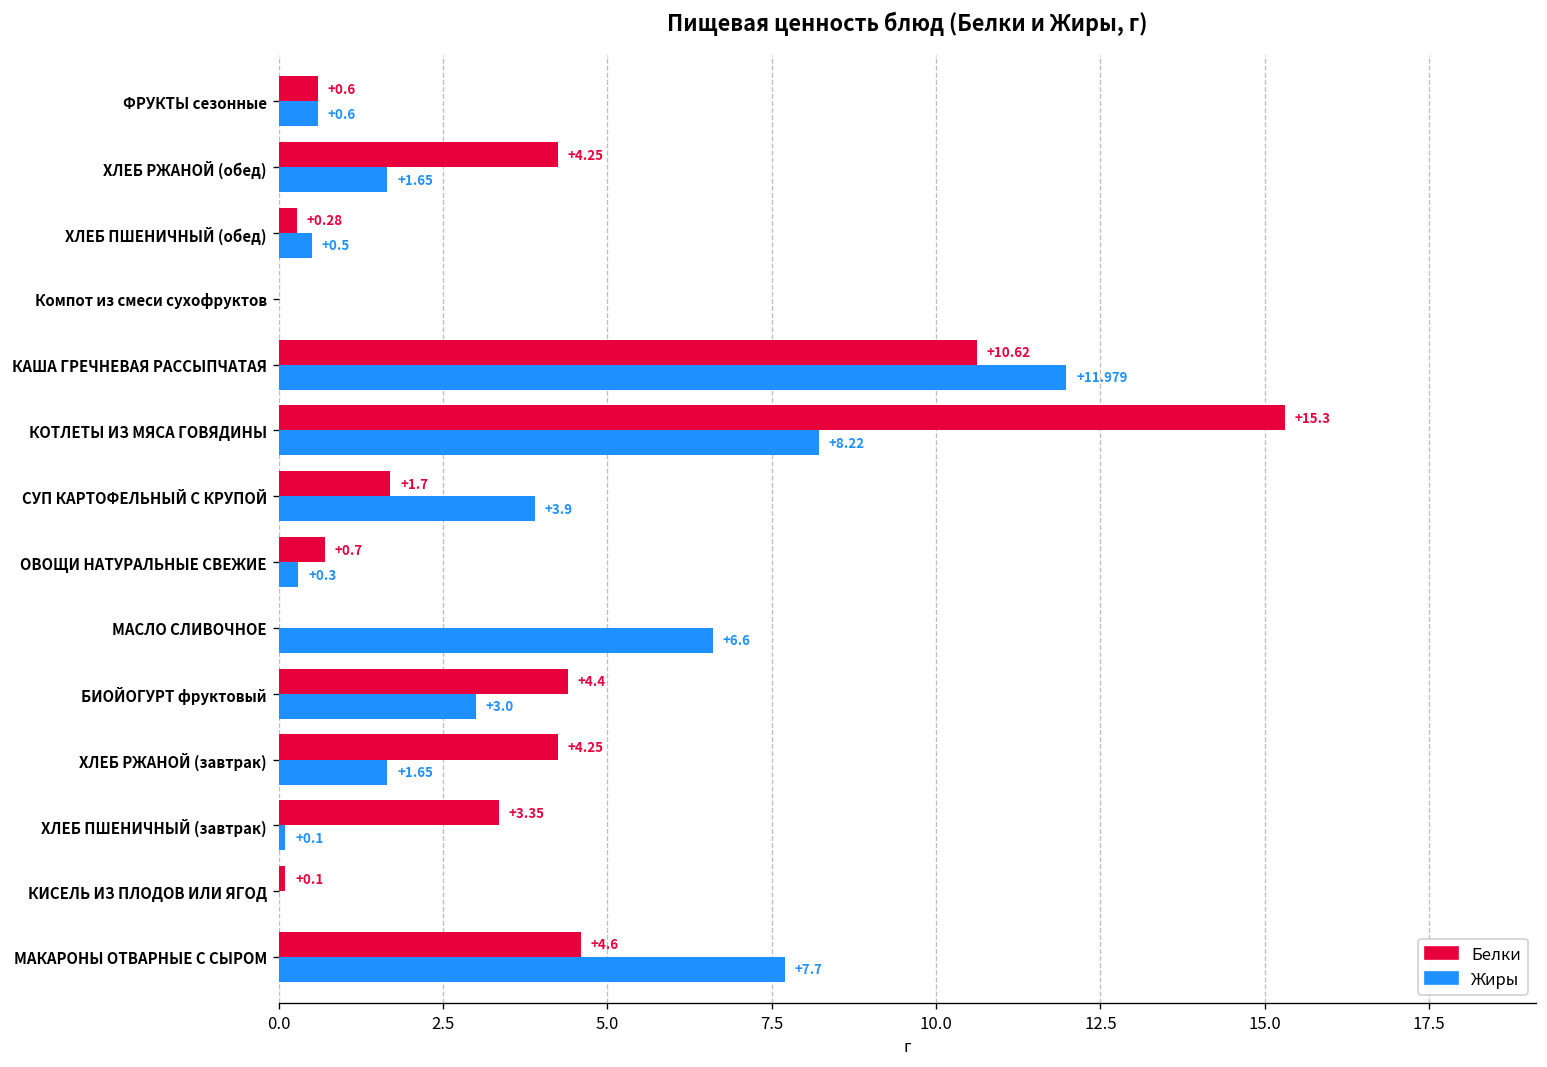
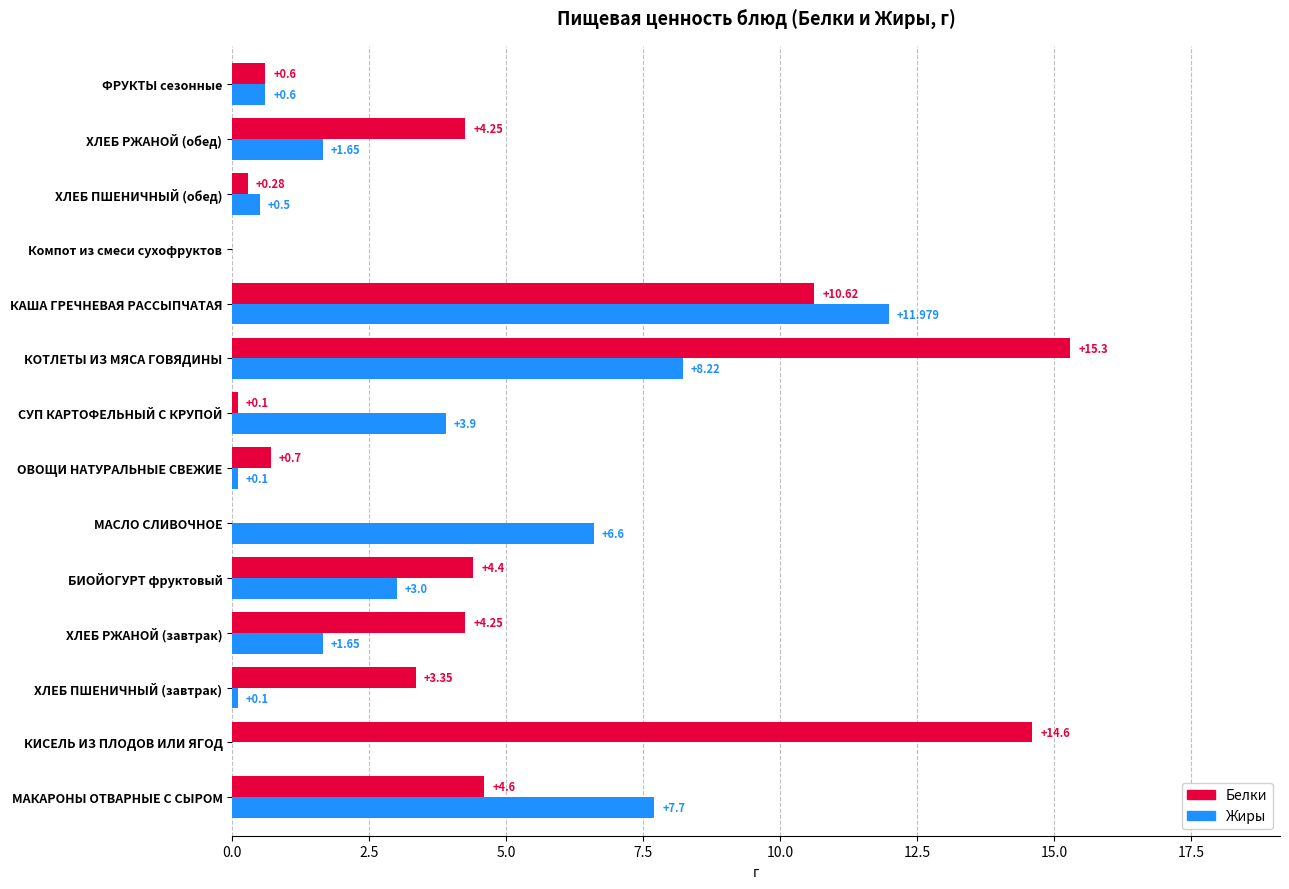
  {
    "Белки": {
      "ФРУКТЫ сезонные": "+0.6",
      "ХЛЕБ РЖАНОЙ (обед)": "+4.25",
      "ХЛЕБ ПШЕНИЧНЫЙ (обед)": "+0.28",
      "КАША ГРЕЧНЕВАЯ РАССЫПЧАТАЯ": "+10.62",
      "КОТЛЕТЫ ИЗ МЯСА ГОВЯДИНЫ": "+15.3",
-     "СУП КАРТОФЕЛЬНЫЙ С КРУПОЙ": "+1.7",
+     "СУП КАРТОФЕЛЬНЫЙ С КРУПОЙ": "+0.1",
      "ОВОЩИ НАТУРАЛЬНЫЕ СВЕЖИЕ": "+0.7",
      "БИОЙОГУРТ фруктовый": "+4.4",
      "ХЛЕБ РЖАНОЙ (завтрак)": "+4.25",
      "ХЛЕБ ПШЕНИЧНЫЙ (завтрак)": "+3.35",
-     "КИСЕЛЬ ИЗ ПЛОДОВ ИЛИ ЯГОД": "+0.1",
+     "КИСЕЛЬ ИЗ ПЛОДОВ ИЛИ ЯГОД": "+14.6",
      "МАКАРОНЫ ОТВАРНЫЕ С СЫРОМ": "+4.6"
    },
    "Жиры": {
      "ФРУКТЫ сезонные": "+0.6",
      "ХЛЕБ РЖАНОЙ (обед)": "+1.65",
      "ХЛЕБ ПШЕНИЧНЫЙ (обед)": "+0.5",
      "КАША ГРЕЧНЕВАЯ РАССЫПЧАТАЯ": "+11.979",
      "КОТЛЕТЫ ИЗ МЯСА ГОВЯДИНЫ": "+8.22",
      "СУП КАРТОФЕЛЬНЫЙ С КРУПОЙ": "+3.9",
-     "ОВОЩИ НАТУРАЛЬНЫЕ СВЕЖИЕ": "+0.3",
+     "ОВОЩИ НАТУРАЛЬНЫЕ СВЕЖИЕ": "+0.1",
      "МАСЛО СЛИВОЧНОЕ": "+6.6",
      "БИОЙОГУРТ фруктовый": "+3.0",
      "ХЛЕБ РЖАНОЙ (завтрак)": "+1.65",
      "ХЛЕБ ПШЕНИЧНЫЙ (завтрак)": "+0.1",
      "МАКАРОНЫ ОТВАРНЫЕ С СЫРОМ": "+7.7"
    }
  }
